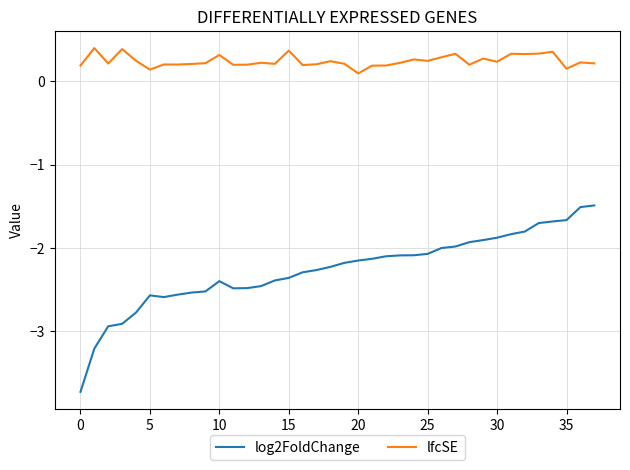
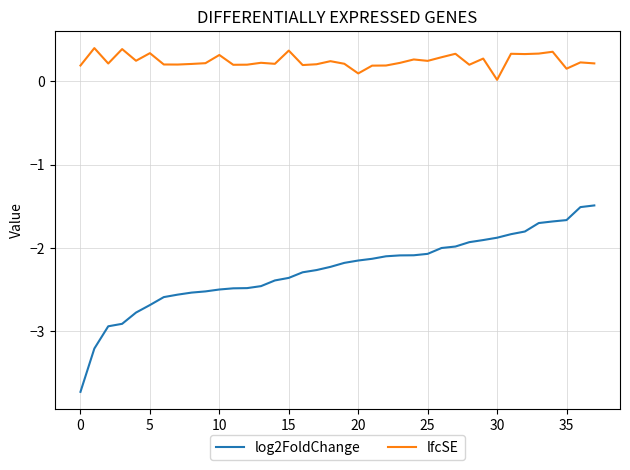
  {
    "log2FoldChange": {
      "0": -3.7,
-     "5": -2.6,
-     "10": -2.4,
+     "5": -2.7,
+     "10": -2.5,
      "15": -2.4,
      "20": -2.2,
      "25": -2.1,
      "30": -1.9,
      "35": -1.7
    },
    "lfcSE": {
      "0": 0.2,
-     "5": 0.1,
+     "5": 0.3,
      "10": 0.3,
      "15": 0.4,
      "20": 0.1,
      "25": 0.2,
-     "30": 0.2,
+     "30": 0.0,
      "35": 0.1
    }
  }
